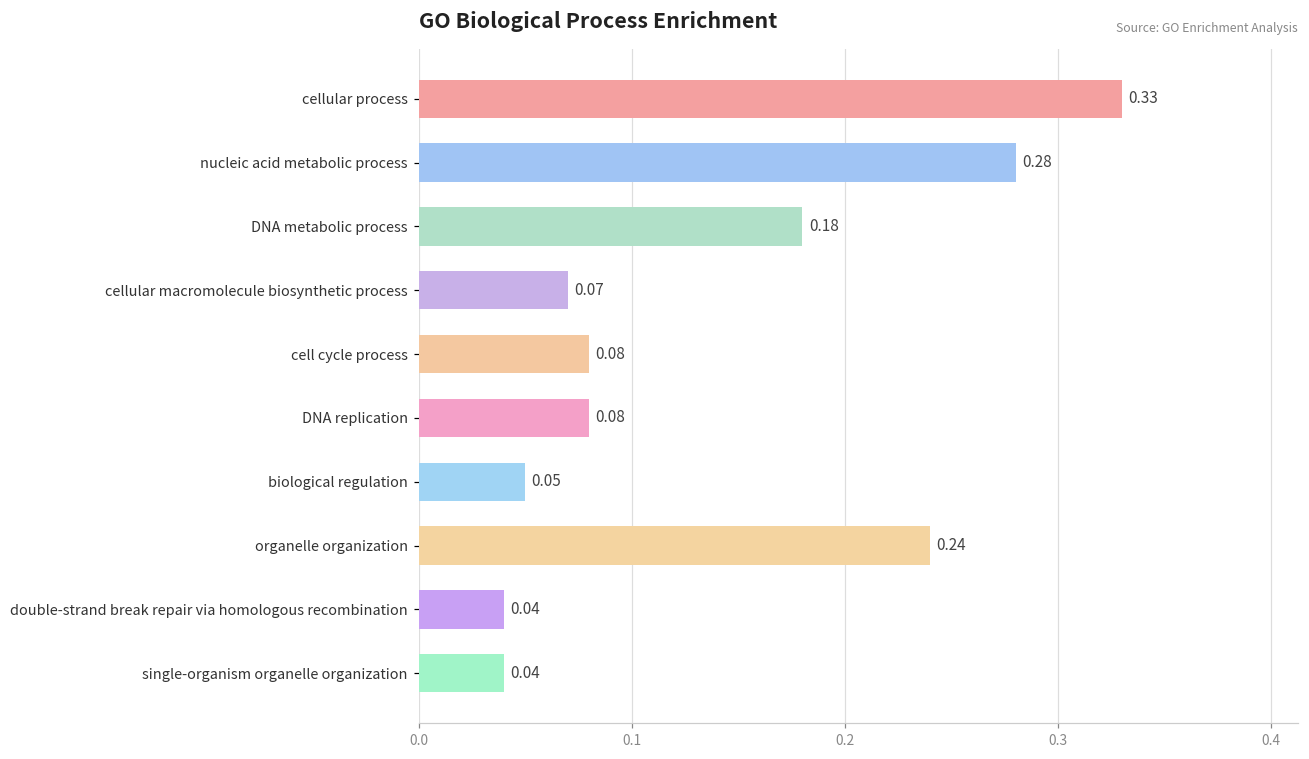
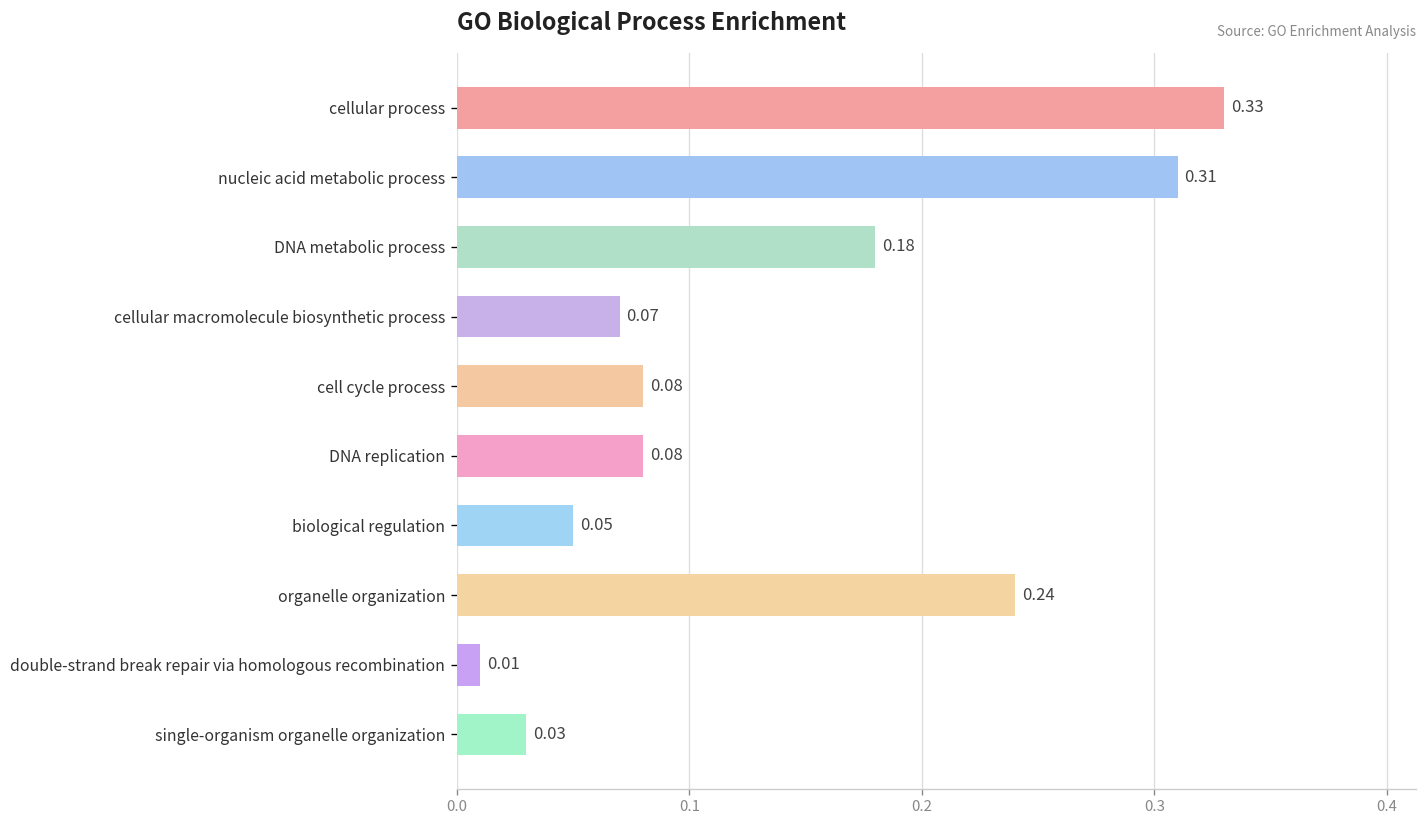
  {
    "cellular process": 0.33,
-   "nucleic acid metabolic process": 0.28,
+   "nucleic acid metabolic process": 0.31,
    "DNA metabolic process": 0.18,
    "cellular macromolecule biosynthetic process": 0.07,
    "cell cycle process": 0.08,
    "DNA replication": 0.08,
    "biological regulation": 0.05,
    "organelle organization": 0.24,
-   "double-strand break repair via homologous recombination": 0.04,
-   "single-organism organelle organization": 0.04
+   "double-strand break repair via homologous recombination": 0.01,
+   "single-organism organelle organization": 0.03
  }
